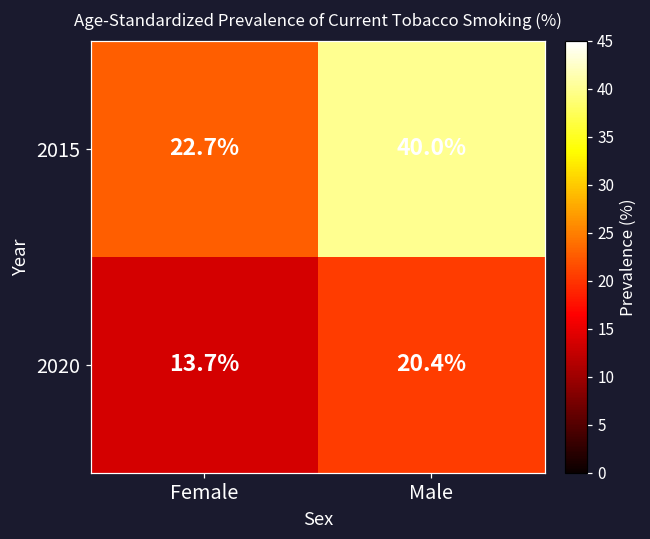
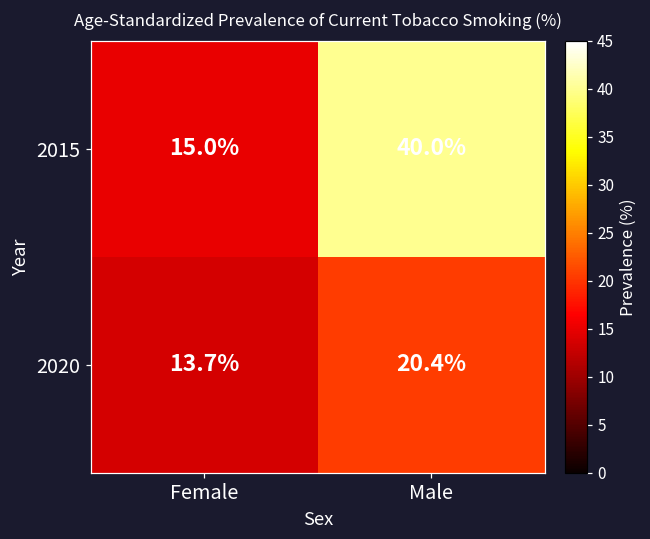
  {
    "2015": {
-     "Female": "22.7%",
+     "Female": "15.0%",
      "Male": "40.0%"
    },
    "2020": {
      "Female": "13.7%",
      "Male": "20.4%"
    }
  }
